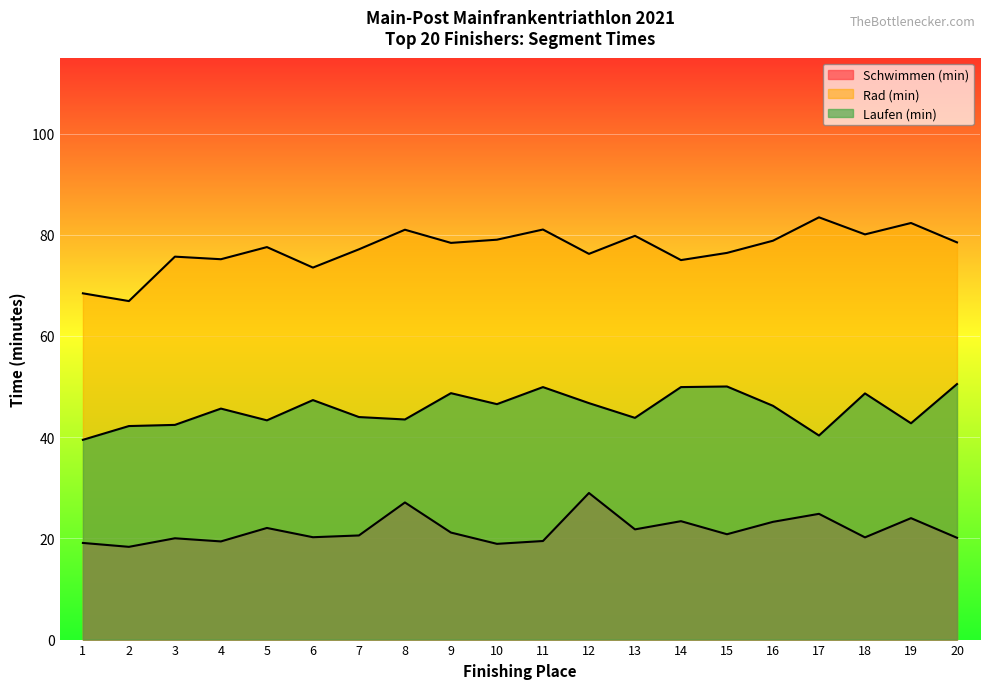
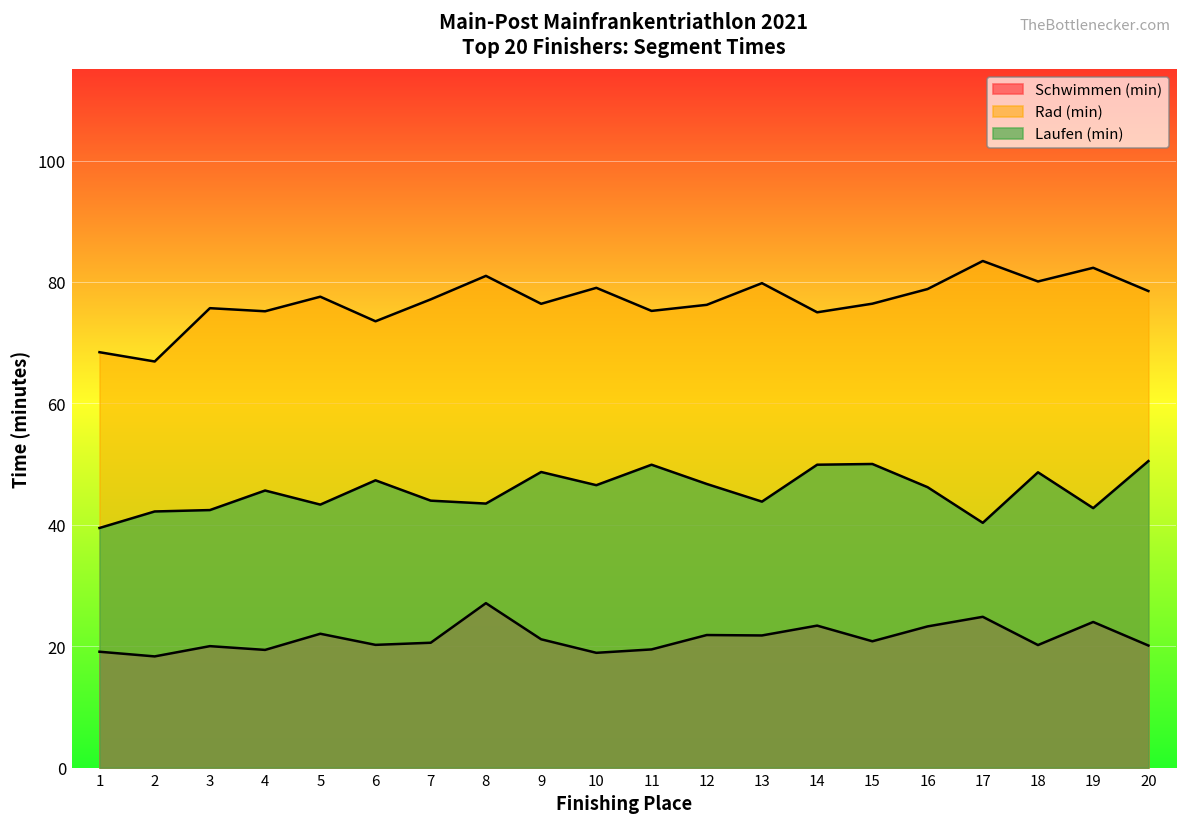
  {
    "Schwimmen (min)": {
      "1": 19,
      "2": 18,
      "3": 20,
      "4": 19,
      "5": 22,
      "6": 20,
      "7": 21,
      "8": 27,
      "9": 21,
      "10": 19,
      "11": 19,
-     "12": 29,
+     "12": 22,
      "13": 22,
      "14": 23,
      "15": 21,
      "16": 23,
      "17": 25,
      "18": 20,
      "19": 24,
      "20": 20
    },
    "Rad (min)": {
      "1": 68,
      "2": 67,
      "3": 76,
      "4": 75,
      "5": 78,
      "6": 74,
      "7": 77,
      "8": 81,
-     "9": 78,
+     "9": 76,
      "10": 79,
-     "11": 81,
+     "11": 75,
      "12": 76,
      "13": 80,
      "14": 75,
      "15": 76,
      "16": 79,
      "17": 83,
      "18": 80,
      "19": 82,
      "20": 79
    },
    "Laufen (min)": {
      "1": 39,
      "2": 42,
      "3": 42,
      "4": 46,
      "5": 43,
      "6": 47,
      "7": 44,
      "8": 44,
      "9": 49,
      "10": 47,
      "11": 50,
      "12": 47,
      "13": 44,
      "14": 50,
      "15": 50,
      "16": 46,
      "17": 40,
      "18": 49,
      "19": 43,
      "20": 51
    }
  }
